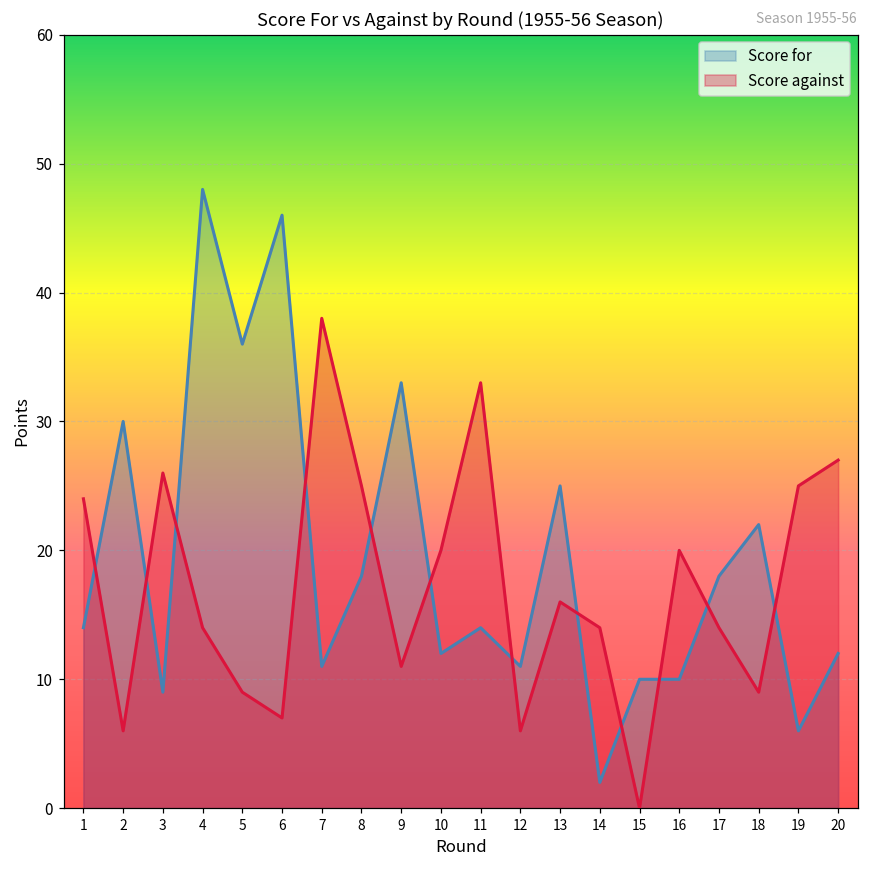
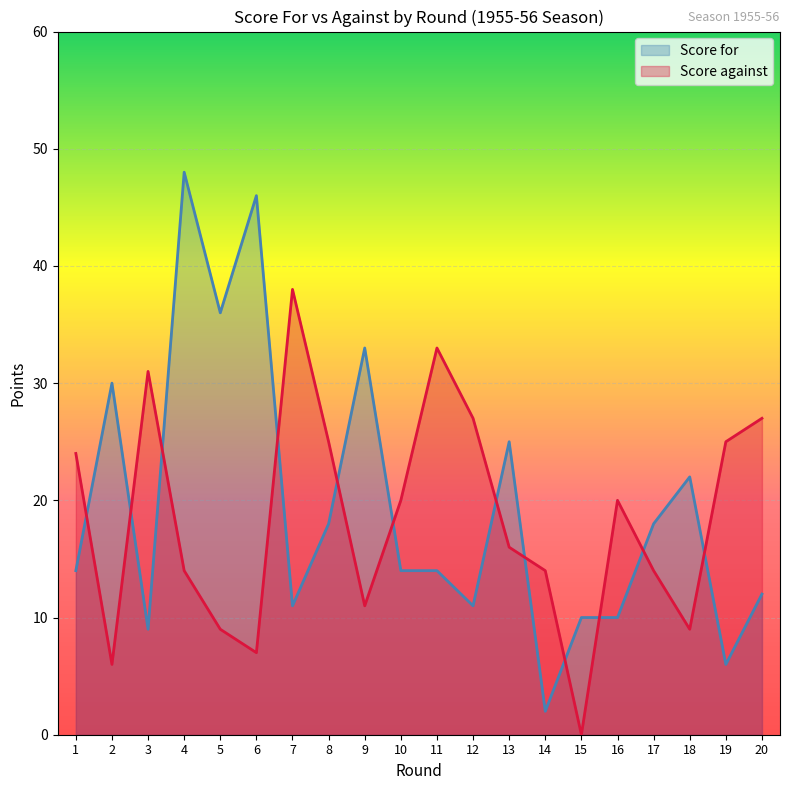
  {
    "Score for": {
      "1": 14,
      "2": 30,
      "3": 9,
      "4": 48,
      "5": 36,
      "6": 46,
      "7": 11,
      "8": 18,
      "9": 33,
-     "10": 12,
+     "10": 14,
      "11": 14,
      "12": 11,
      "13": 25,
      "14": 2,
      "15": 10,
      "16": 10,
      "17": 18,
      "18": 22,
      "19": 6,
      "20": 12
    },
    "Score against": {
      "1": 24,
      "2": 6,
-     "3": 26,
+     "3": 31,
      "4": 14,
      "5": 9,
      "6": 7,
      "7": 38,
      "8": 25,
      "9": 11,
      "10": 20,
      "11": 33,
-     "12": 6,
+     "12": 27,
      "13": 16,
      "14": 14,
      "15": 0,
      "16": 20,
      "17": 14,
      "18": 9,
      "19": 25,
      "20": 27
    }
  }
